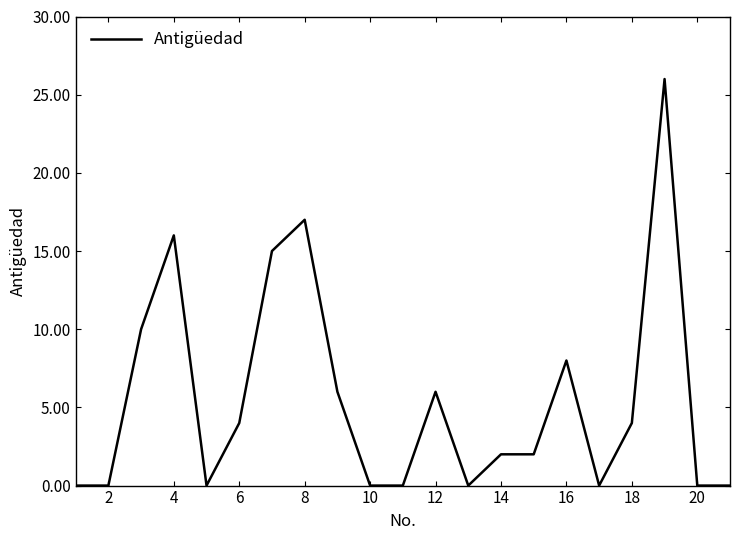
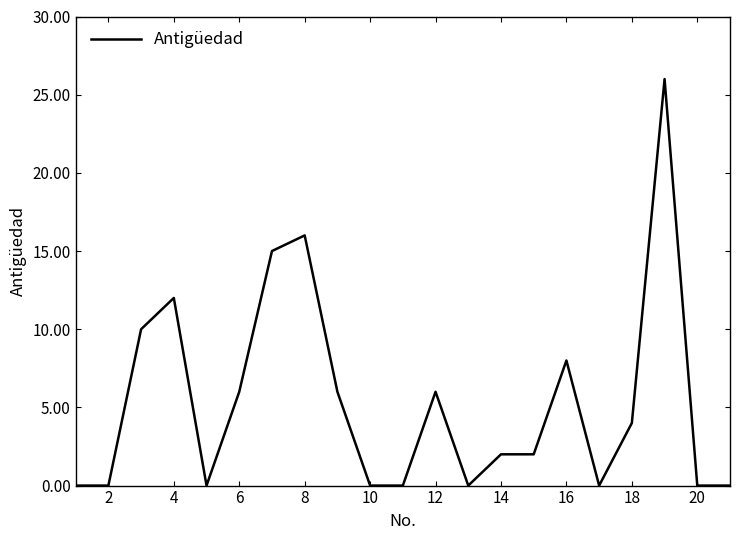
  {
    "2": 0,
-   "4": 16,
-   "6": 4,
-   "8": 17,
+   "4": 12,
+   "6": 6,
+   "8": 16,
    "10": 0,
    "12": 6,
    "14": 2,
    "16": 8,
    "18": 4,
    "20": 0
  }
